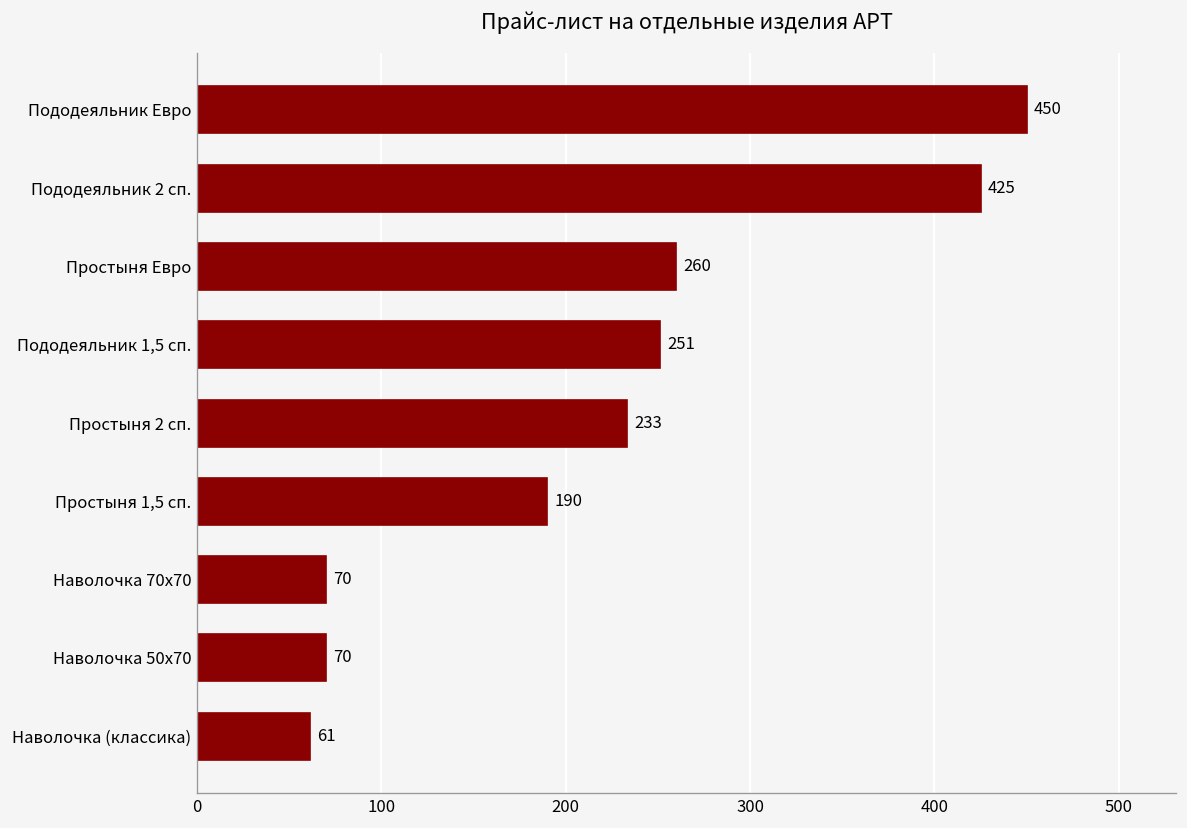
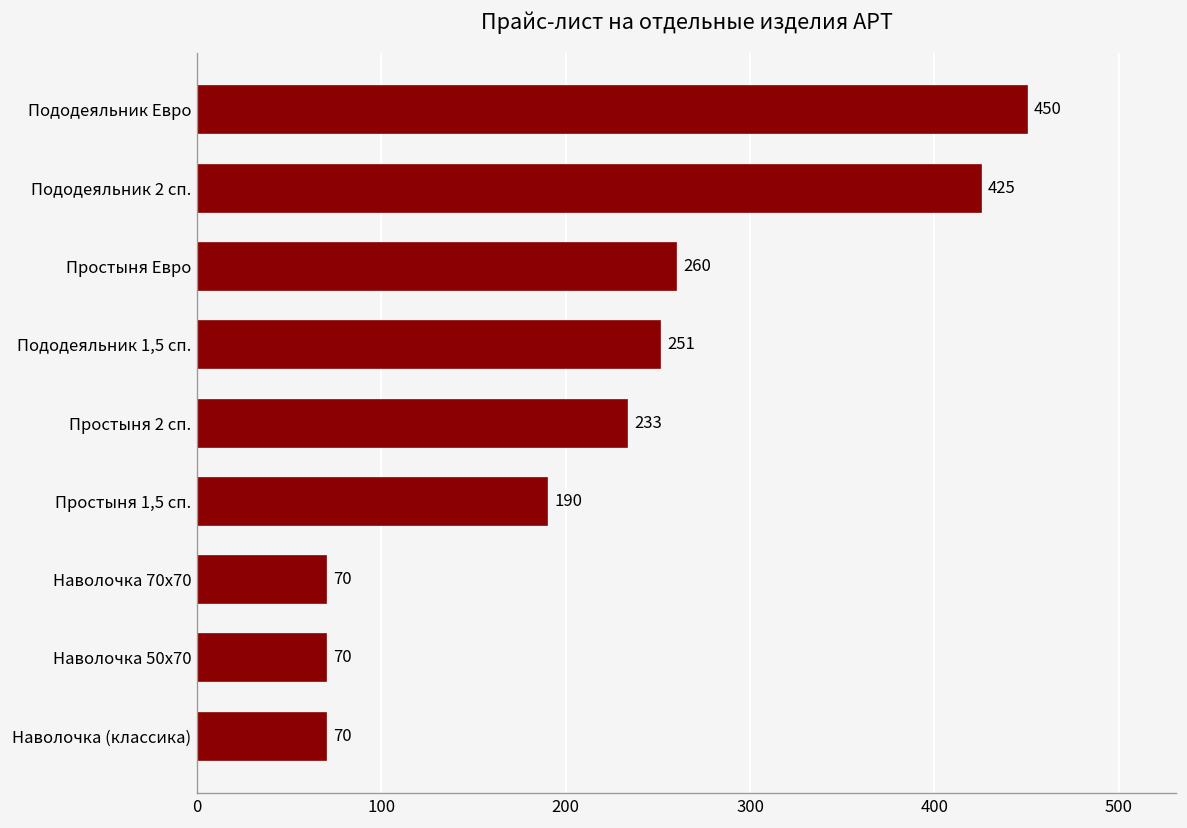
  {
    "Пододеяльник Евро": 450,
    "Пододеяльник 2 сп.": 425,
    "Простыня Евро": 260,
    "Пододеяльник 1,5 сп.": 251,
    "Простыня 2 сп.": 233,
    "Простыня 1,5 сп.": 190,
    "Наволочка 70х70": 70,
    "Наволочка 50х70": 70,
-   "Наволочка (классика)": 61
+   "Наволочка (классика)": 70
  }
